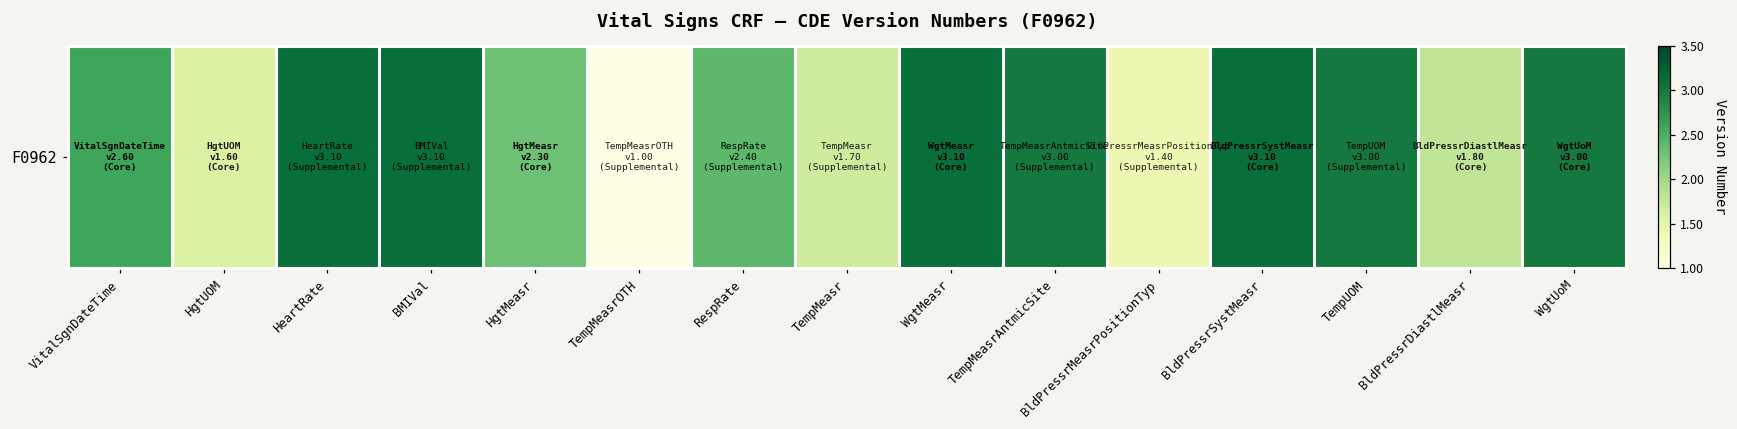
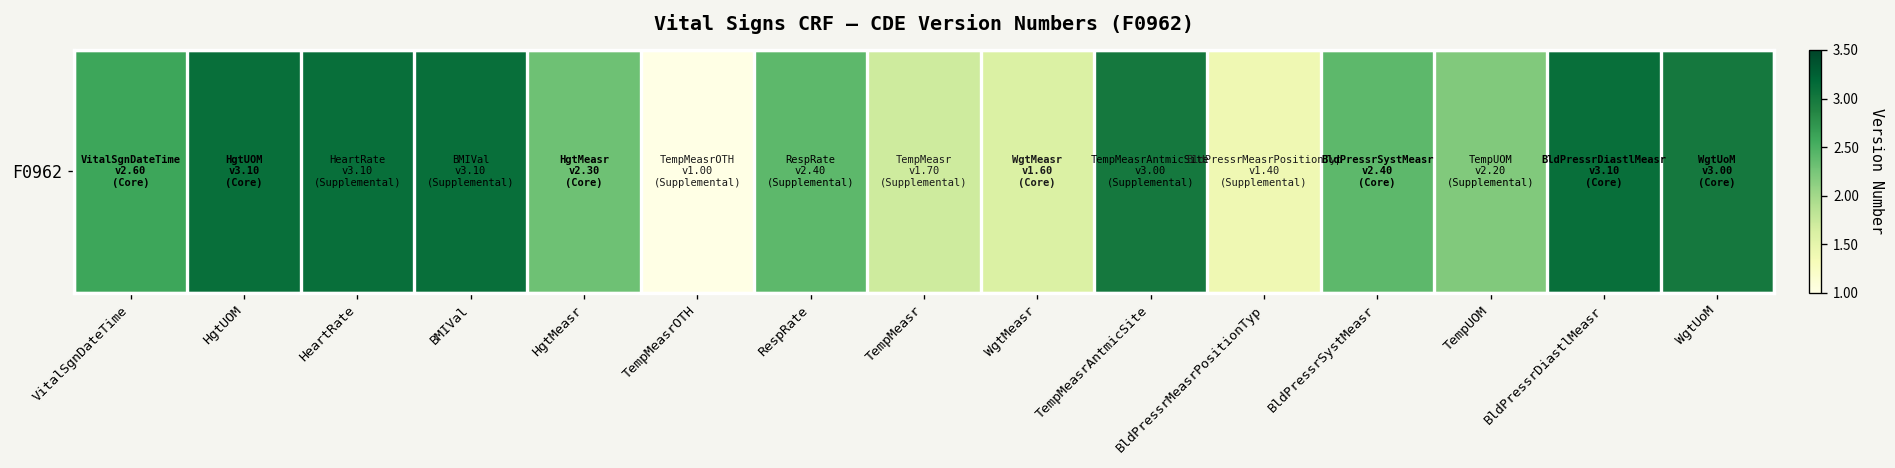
  {
    "F0962": {
-     "HgtUOM": 1.60,
-     "WgtMeasr": 3.10,
-     "BldPressrSystMeasr": 3.10,
-     "TempUOM": 3.00,
-     "BldPressrDiastlMeasr": 1.80
+     "HgtUOM": 3.10,
+     "WgtMeasr": 1.60,
+     "BldPressrSystMeasr": 2.40,
+     "TempUOM": 2.20,
+     "BldPressrDiastlMeasr": 3.10
    }
  }
